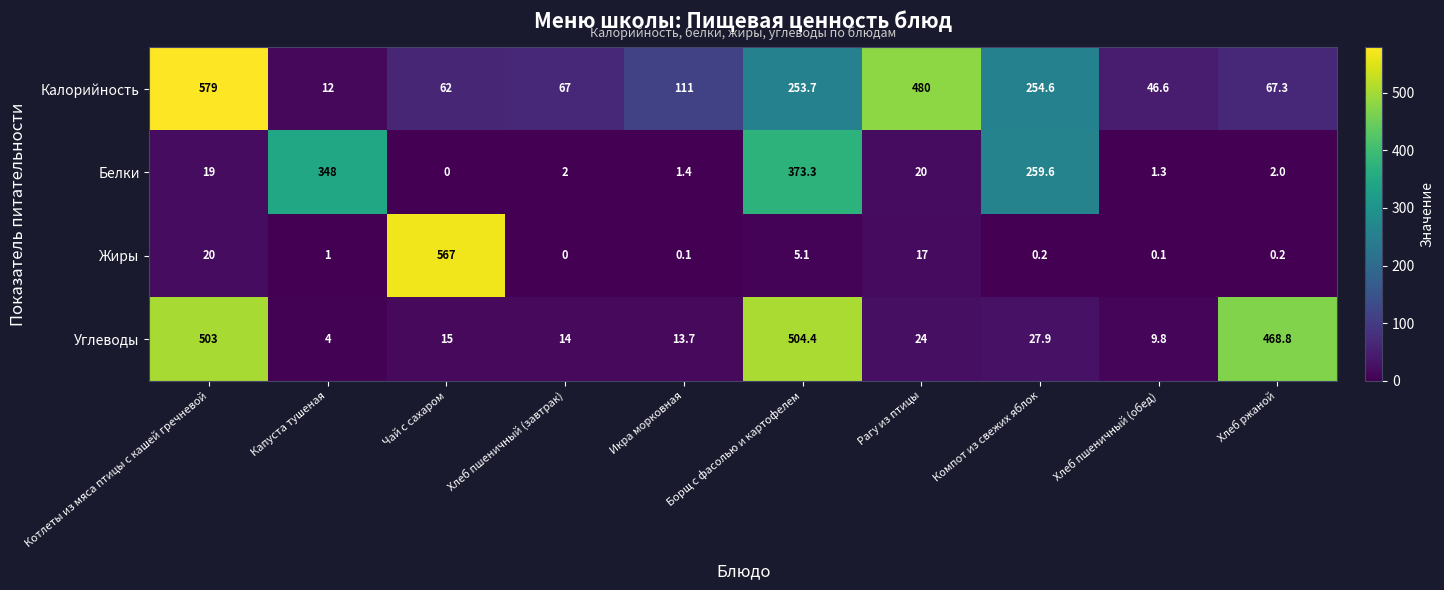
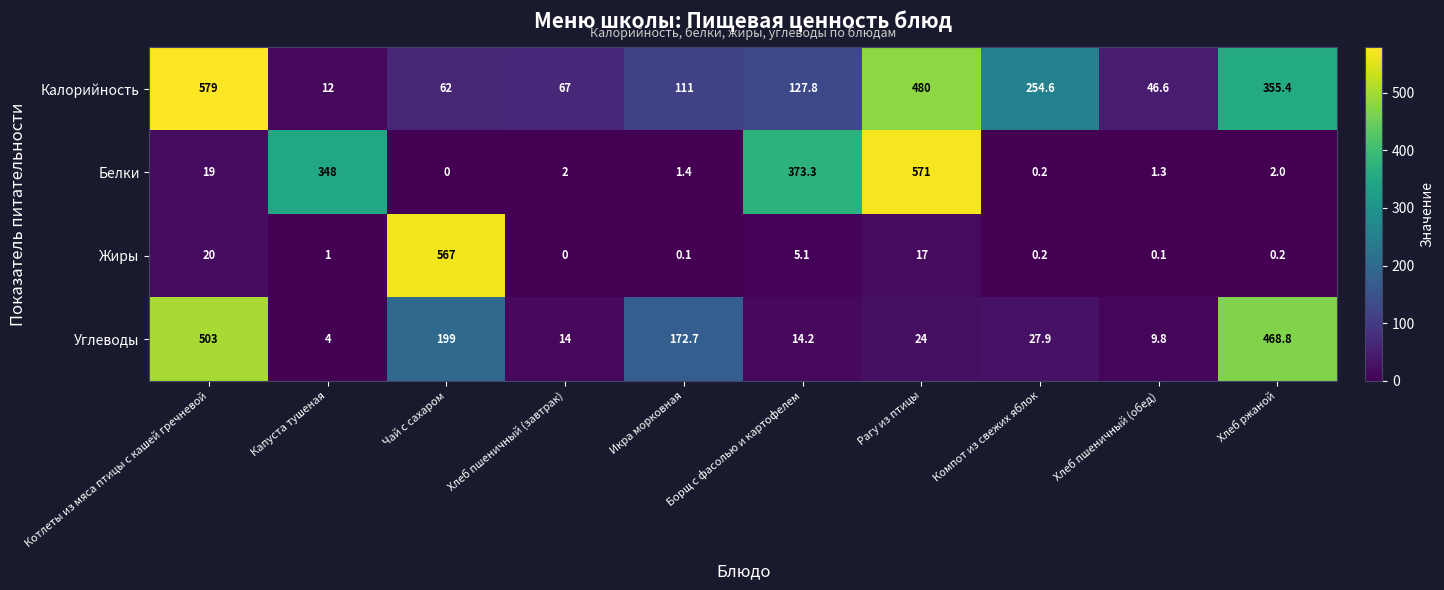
  {
    "Калорийность": {
      "Котлеты из мяса птицы с кашей гречневой": 579,
      "Капуста тушеная": 12,
      "Чай с сахаром": 62,
      "Хлеб пшеничный (завтрак)": 67,
      "Икра морковная": 111,
-     "Борщ с фасолью и картофелем": 253.7,
+     "Борщ с фасолью и картофелем": 127.8,
      "Рагу из птицы": 480,
      "Компот из свежих яблок": 254.6,
      "Хлеб пшеничный (обед)": 46.6,
-     "Хлеб ржаной": 67.3
+     "Хлеб ржаной": 355.4
    },
    "Белки": {
      "Котлеты из мяса птицы с кашей гречневой": 19,
      "Капуста тушеная": 348,
      "Чай с сахаром": 0,
      "Хлеб пшеничный (завтрак)": 2,
      "Икра морковная": 1.4,
      "Борщ с фасолью и картофелем": 373.3,
-     "Рагу из птицы": 20,
-     "Компот из свежих яблок": 259.6,
+     "Рагу из птицы": 571,
+     "Компот из свежих яблок": 0.2,
      "Хлеб пшеничный (обед)": 1.3,
      "Хлеб ржаной": 2.0
    },
    "Жиры": {
      "Котлеты из мяса птицы с кашей гречневой": 20,
      "Капуста тушеная": 1,
      "Чай с сахаром": 567,
      "Хлеб пшеничный (завтрак)": 0,
      "Икра морковная": 0.1,
      "Борщ с фасолью и картофелем": 5.1,
      "Рагу из птицы": 17,
      "Компот из свежих яблок": 0.2,
      "Хлеб пшеничный (обед)": 0.1,
      "Хлеб ржаной": 0.2
    },
    "Углеводы": {
      "Котлеты из мяса птицы с кашей гречневой": 503,
      "Капуста тушеная": 4,
-     "Чай с сахаром": 15,
+     "Чай с сахаром": 199,
      "Хлеб пшеничный (завтрак)": 14,
-     "Икра морковная": 13.7,
-     "Борщ с фасолью и картофелем": 504.4,
+     "Икра морковная": 172.7,
+     "Борщ с фасолью и картофелем": 14.2,
      "Рагу из птицы": 24,
      "Компот из свежих яблок": 27.9,
      "Хлеб пшеничный (обед)": 9.8,
      "Хлеб ржаной": 468.8
    }
  }
